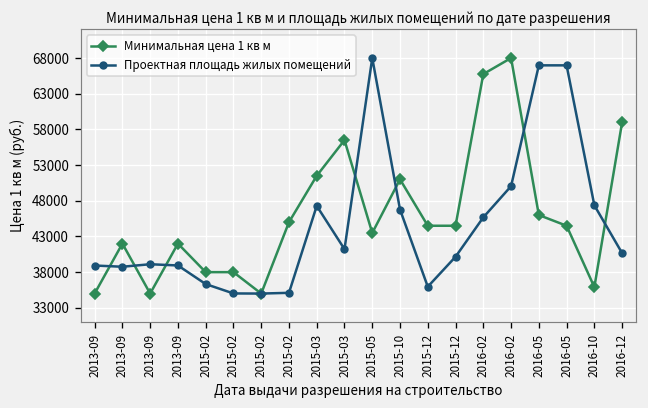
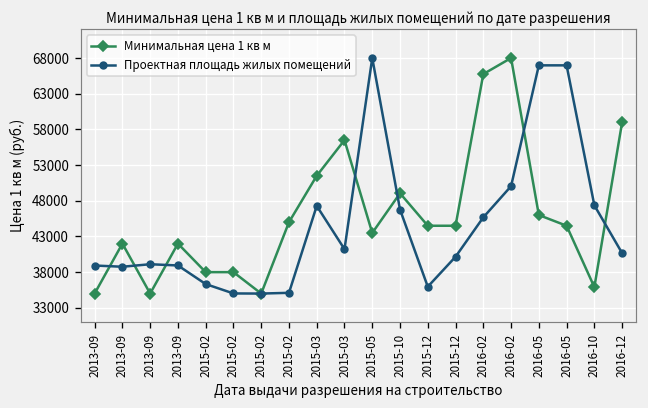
  {
    "Минимальная цена 1 кв м": {
      "2015-05": 43000,
-     "2015-10": 51000,
+     "2015-10": 49000,
      "2016-10": 36000,
      "2016-12": 59000
    },
    "Проектная площадь жилых помещений": {
      "2015-05": 68000,
      "2015-10": 47000,
      "2016-10": 47000,
      "2016-12": 41000
    }
  }
